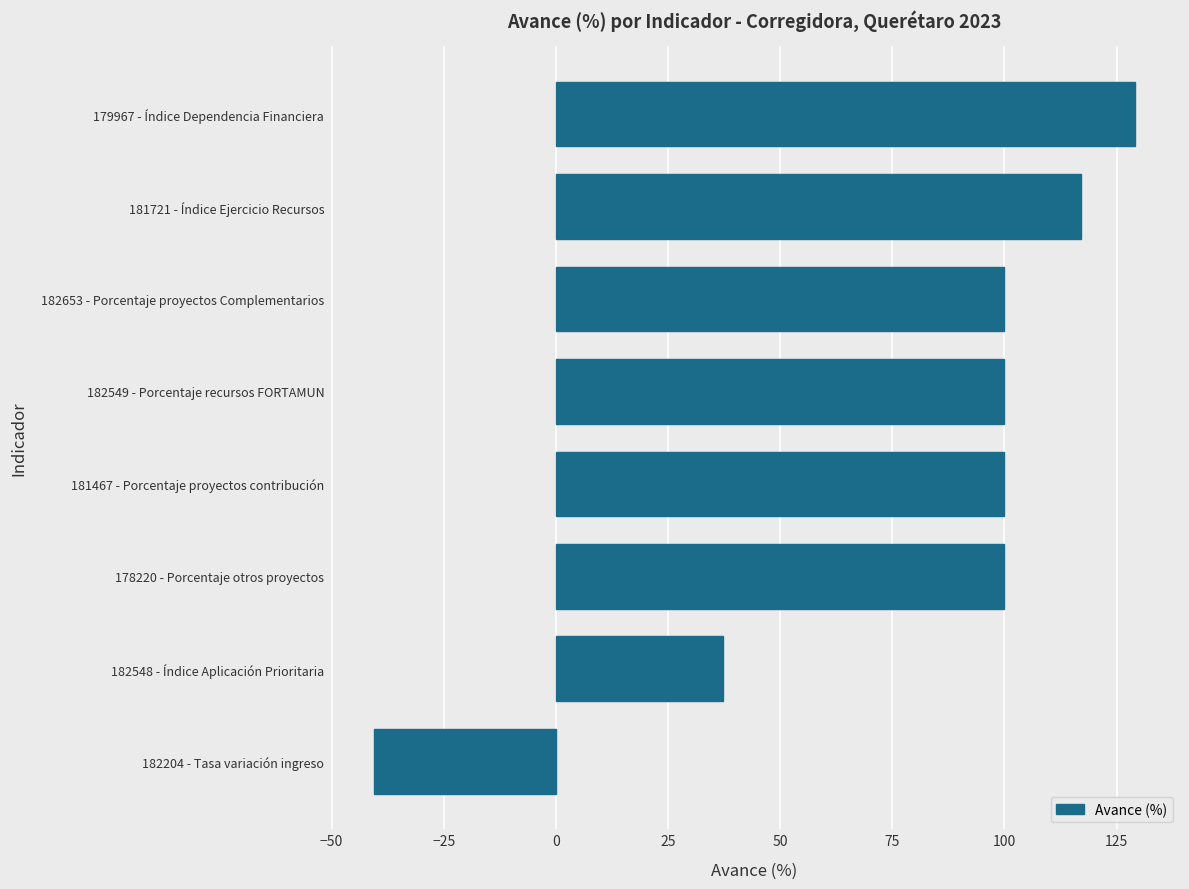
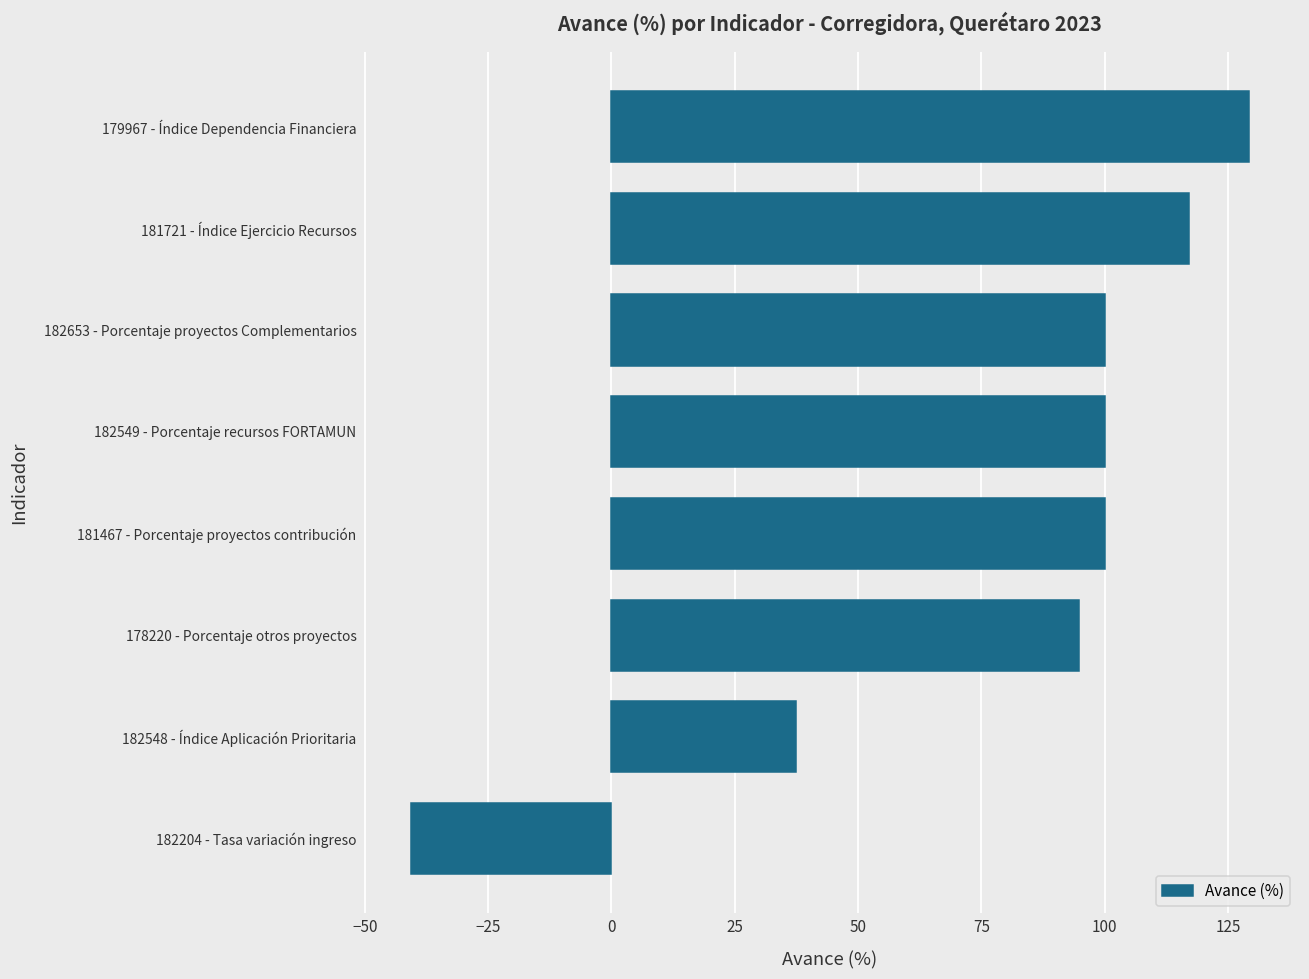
  {
    "179967 - Índice Dependencia Financiera": 129,
    "181721 - Índice Ejercicio Recursos": 117,
    "182653 - Porcentaje proyectos Complementarios": 100,
    "182549 - Porcentaje recursos FORTAMUN": 100,
    "181467 - Porcentaje proyectos contribución": 100,
-   "178220 - Porcentaje otros proyectos": 100,
+   "178220 - Porcentaje otros proyectos": 95,
    "182548 - Índice Aplicación Prioritaria": 37,
    "182204 - Tasa variación ingreso": -41
  }
